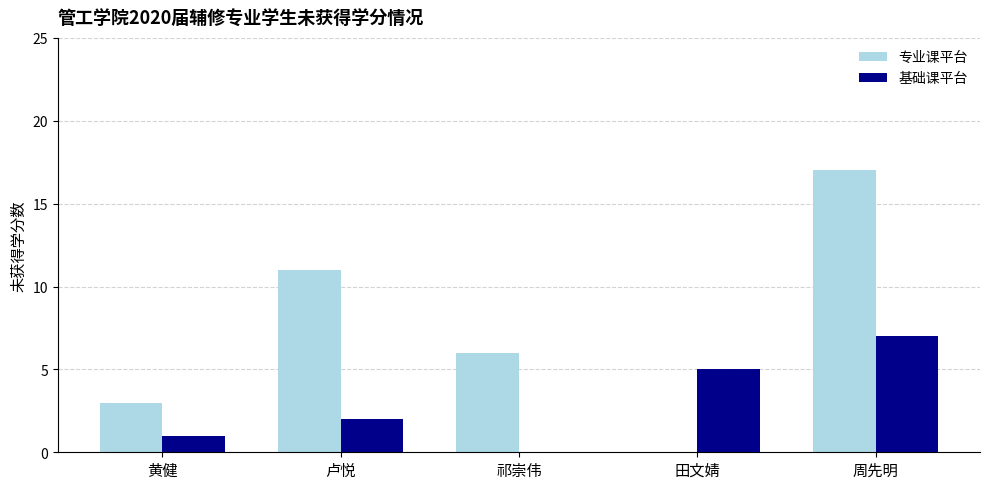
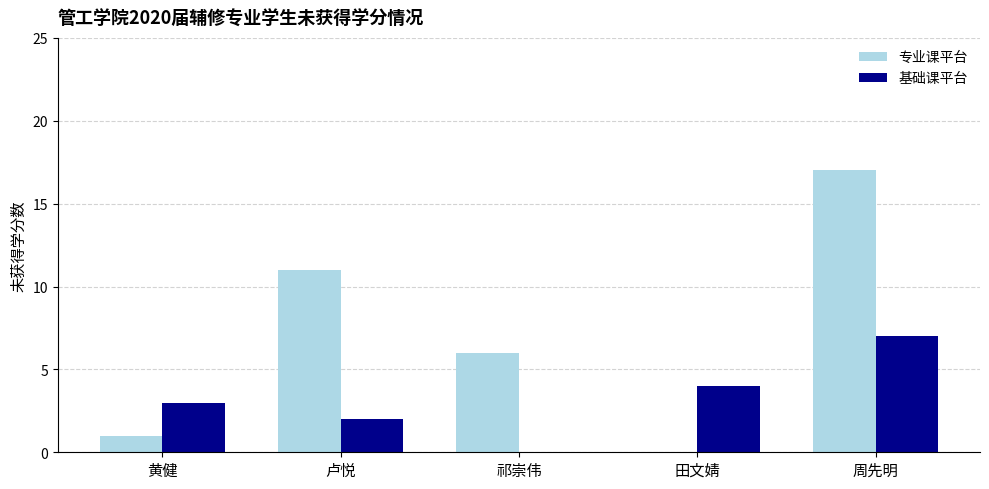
  {
    "专业课平台": {
-     "黄健": 3,
+     "黄健": 1,
      "卢悦": 11,
      "祁崇伟": 6,
      "田文婧": 0,
      "周先明": 17
    },
    "基础课平台": {
-     "黄健": 1,
+     "黄健": 3,
      "卢悦": 2,
      "祁崇伟": 0,
-     "田文婧": 5,
+     "田文婧": 4,
      "周先明": 7
    }
  }
